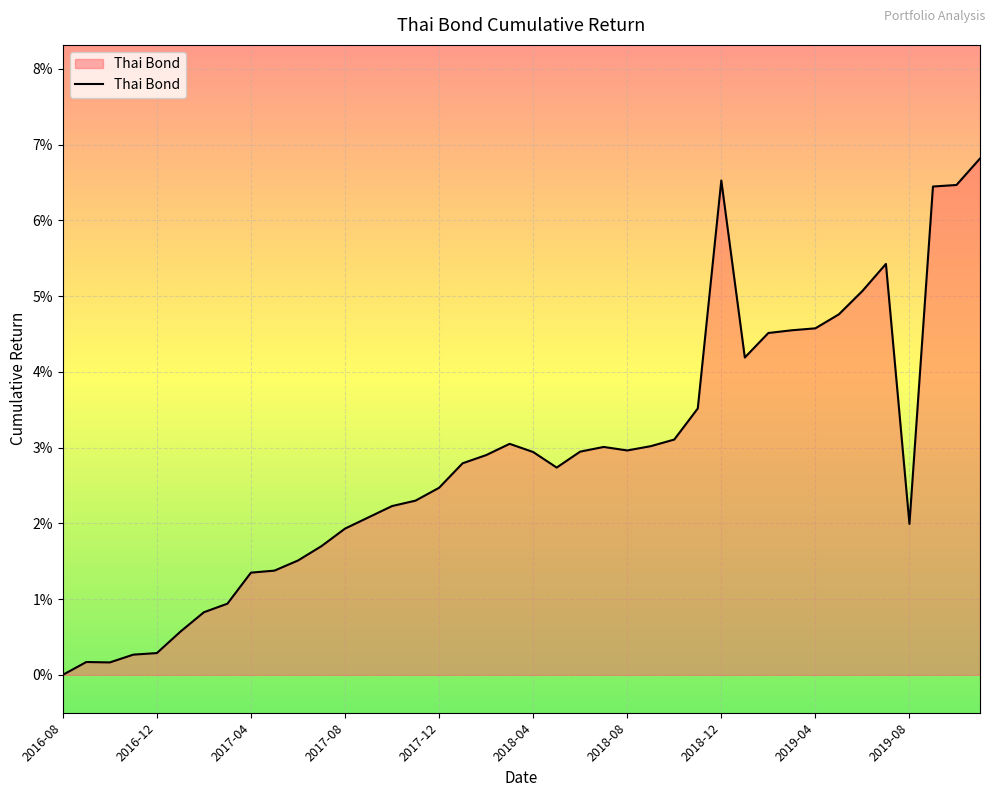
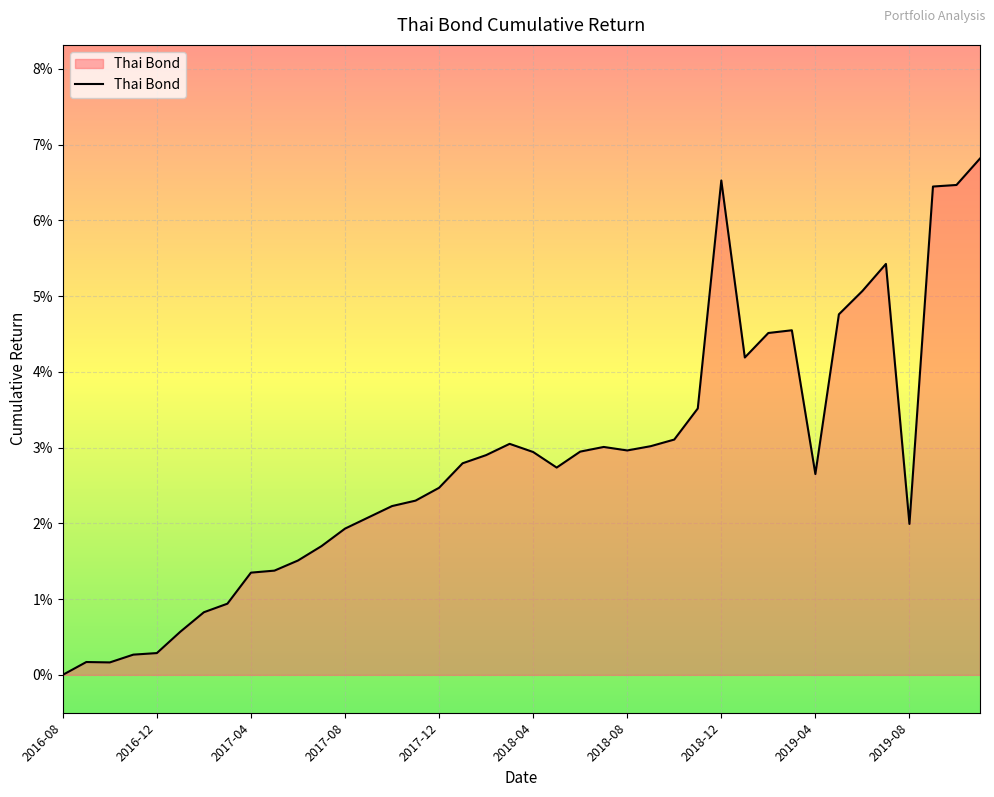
  {
    "2016-08": "0.0%",
    "2016-12": "0.3%",
    "2017-04": "1.3%",
    "2017-08": "1.9%",
    "2017-12": "2.5%",
    "2018-04": "2.9%",
    "2018-08": "3.0%",
    "2018-12": "6.5%",
-   "2019-04": "4.6%",
+   "2019-04": "2.7%",
    "2019-08": "2.0%"
  }
